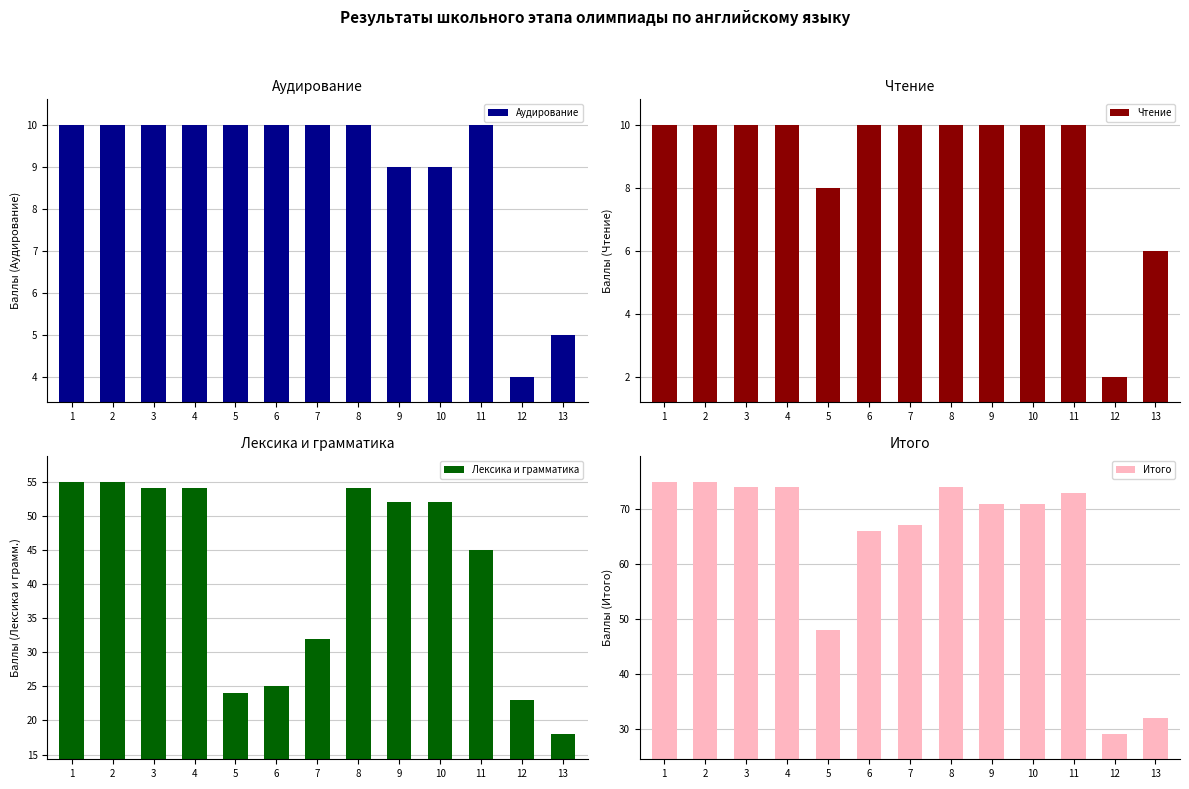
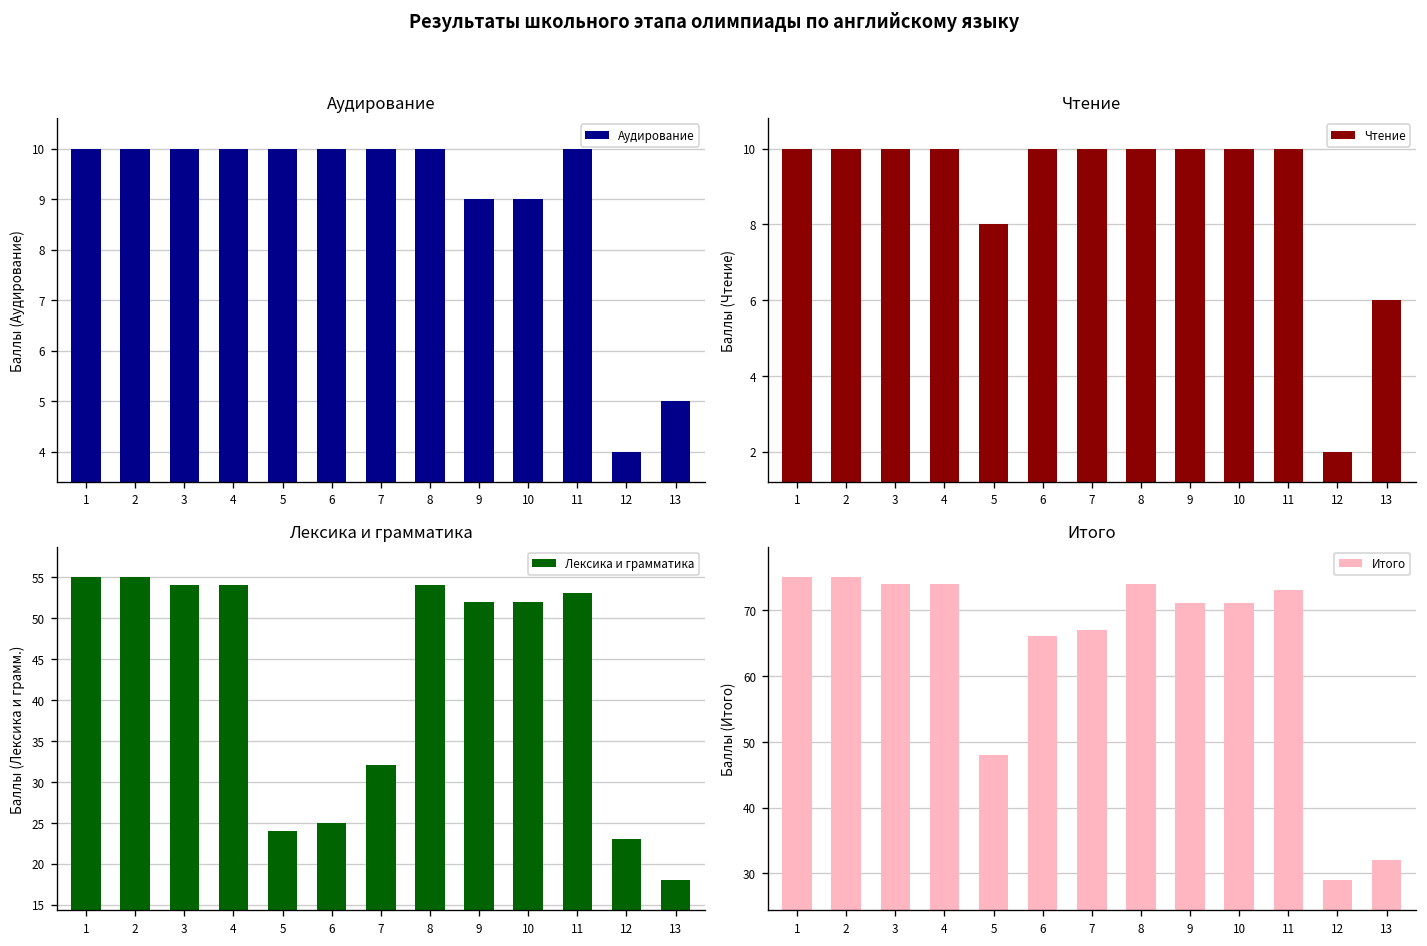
  {
    "Аудирование": {
      "1": 10.0,
      "2": 10.0,
      "3": 10.0,
      "4": 10.0,
      "5": 10.0,
      "6": 10.0,
      "7": 10.0,
      "8": 10.0,
      "9": 9.0,
      "10": 9.0,
      "11": 10.0,
      "12": 4.0,
      "13": 5.0
    },
    "Чтение": {
      "1": 10.0,
      "2": 10.0,
      "3": 10.0,
      "4": 10.0,
      "5": 8.0,
      "6": 10.0,
      "7": 10.0,
      "8": 10.0,
      "9": 10.0,
      "10": 10.0,
      "11": 10.0,
      "12": 2.0,
      "13": 6.0
    },
    "Лексика и грамматика": {
      "1": 55,
      "2": 55,
      "3": 54,
      "4": 54,
      "5": 24,
      "6": 25,
      "7": 32,
      "8": 54,
      "9": 52,
      "10": 52,
-     "11": 45,
+     "11": 53,
      "12": 23,
      "13": 18
    },
    "Итого": {
      "1": 75,
      "2": 75,
      "3": 74,
      "4": 74,
      "5": 48,
      "6": 66,
      "7": 67,
      "8": 74,
      "9": 71,
      "10": 71,
      "11": 73,
      "12": 29,
      "13": 32
    }
  }
